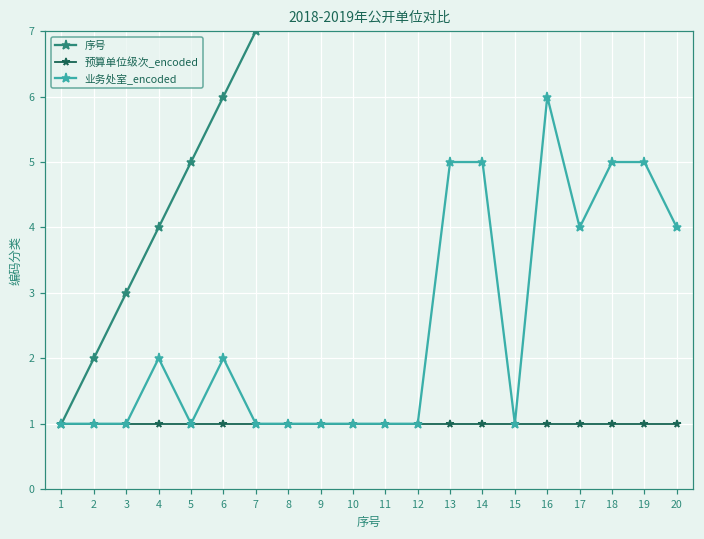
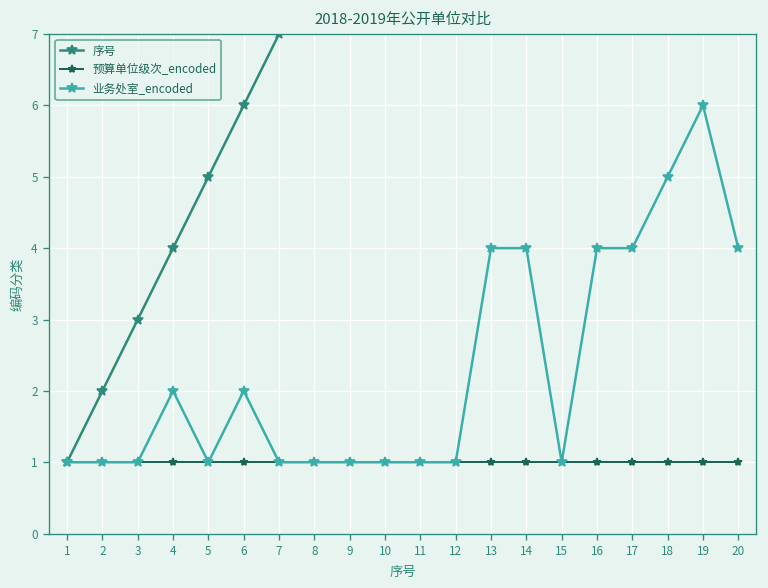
  {
    "业务处室_encoded": {
      "4": 2,
      "6": 2,
-     "13": 5,
-     "14": 5,
-     "16": 6,
+     "13": 4,
+     "14": 4,
+     "16": 4,
      "17": 4,
      "18": 5,
-     "19": 5,
+     "19": 6,
      "20": 4
    }
  }
